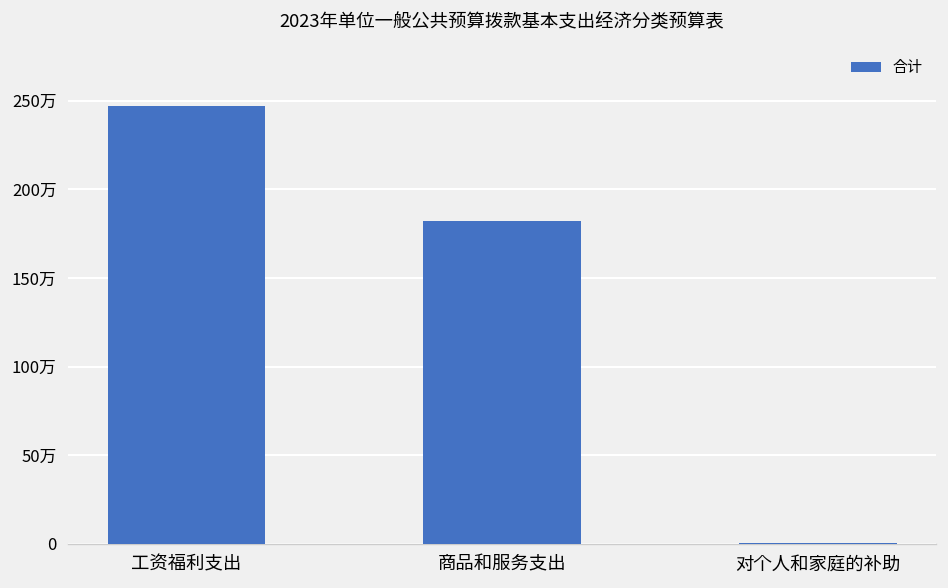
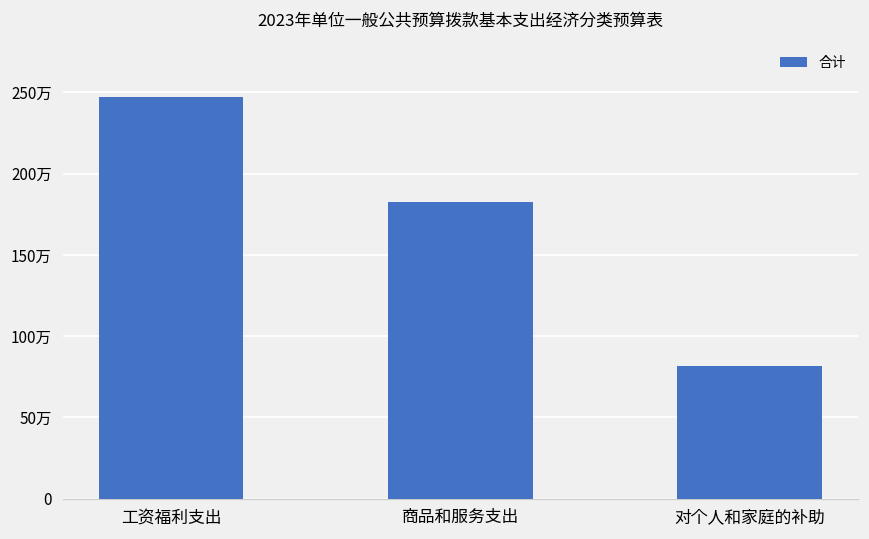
  {
    "工资福利支出": "247万",
    "商品和服务支出": "182万",
-   "对个人和家庭的补助": "0万"
+   "对个人和家庭的补助": "81万"
  }
